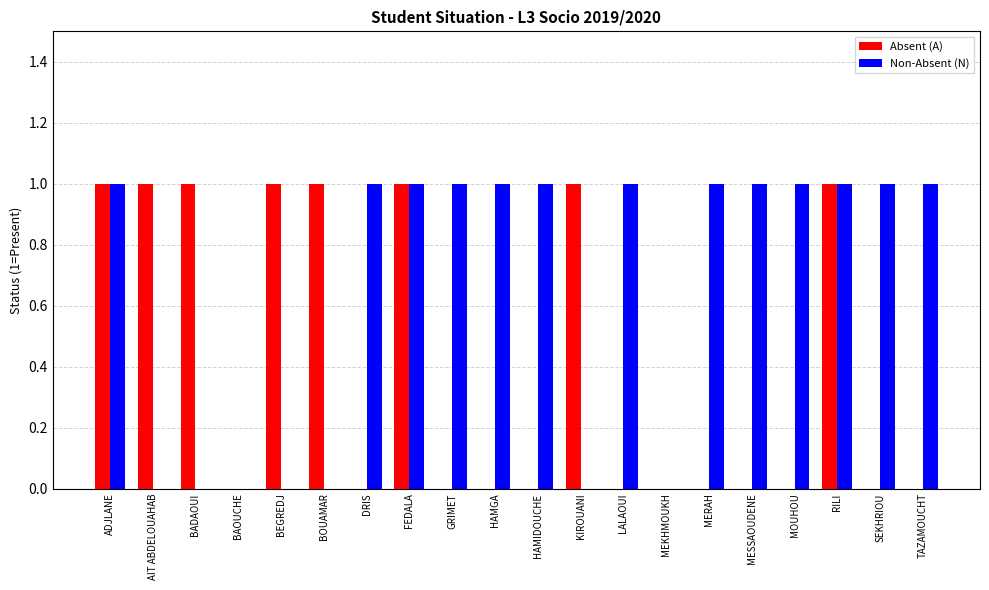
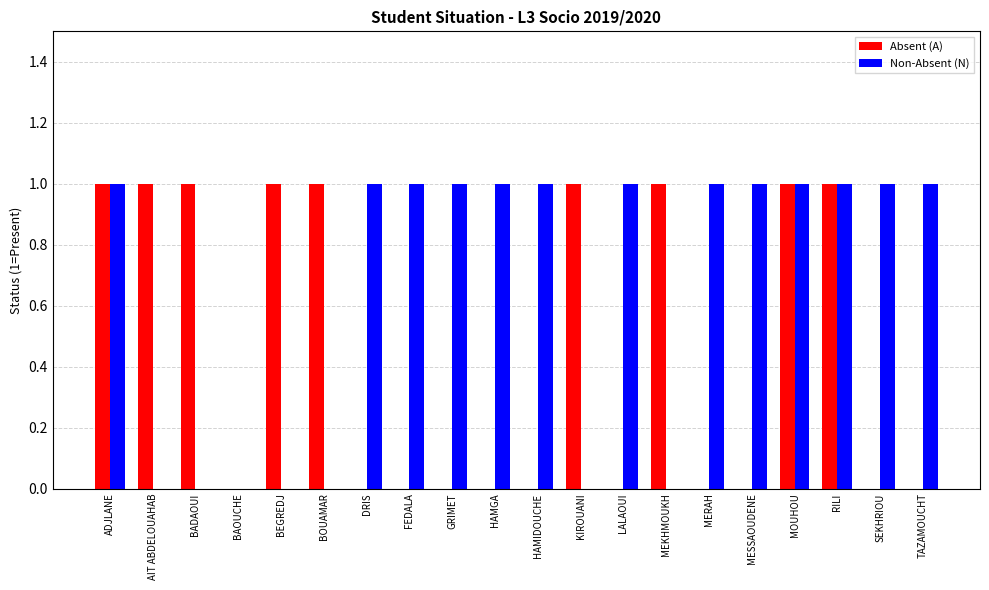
  {
    "Absent (A)": {
      "ADJLANE": 1,
      "AIT ABDELOUAHAB": 1,
      "BADAOUI": 1,
      "BAOUCHE": 0,
      "BEGREDJ": 1,
      "BOUAMAR": 1,
      "DRIS": 0,
-     "FEDALA": 1,
+     "FEDALA": 0,
      "GRIMET": 0,
      "HAMGA": 0,
      "HAMIDOUCHE": 0,
      "KIROUANI": 1,
      "LALAOUI": 0,
-     "MEKHMOUKH": 0,
+     "MEKHMOUKH": 1,
      "MERAH": 0,
      "MESSAOUDENE": 0,
-     "MOUHOU": 0,
+     "MOUHOU": 1,
      "RILI": 1,
      "SEKHRIOU": 0,
      "TAZAMOUCHT": 0
    },
    "Non-Absent (N)": {
      "ADJLANE": 1,
      "AIT ABDELOUAHAB": 0,
      "BADAOUI": 0,
      "BAOUCHE": 0,
      "BEGREDJ": 0,
      "BOUAMAR": 0,
      "DRIS": 1,
      "FEDALA": 1,
      "GRIMET": 1,
      "HAMGA": 1,
      "HAMIDOUCHE": 1,
      "KIROUANI": 0,
      "LALAOUI": 1,
      "MEKHMOUKH": 0,
      "MERAH": 1,
      "MESSAOUDENE": 1,
      "MOUHOU": 1,
      "RILI": 1,
      "SEKHRIOU": 1,
      "TAZAMOUCHT": 1
    }
  }
